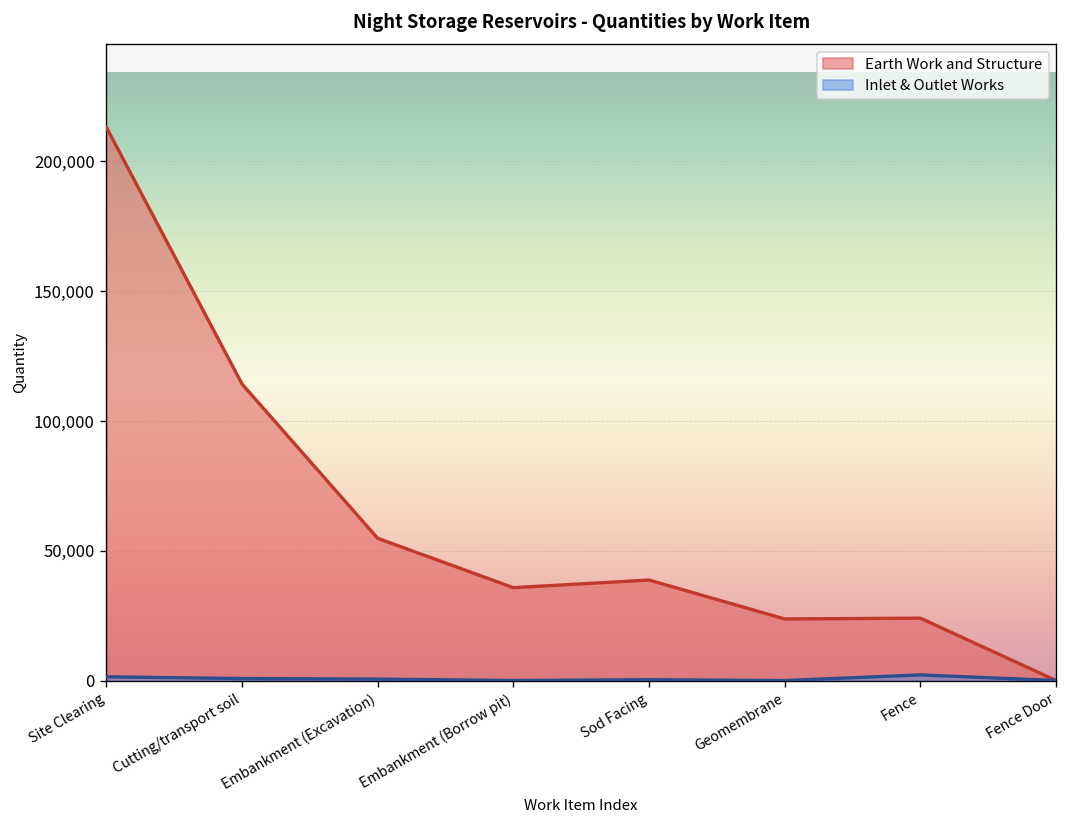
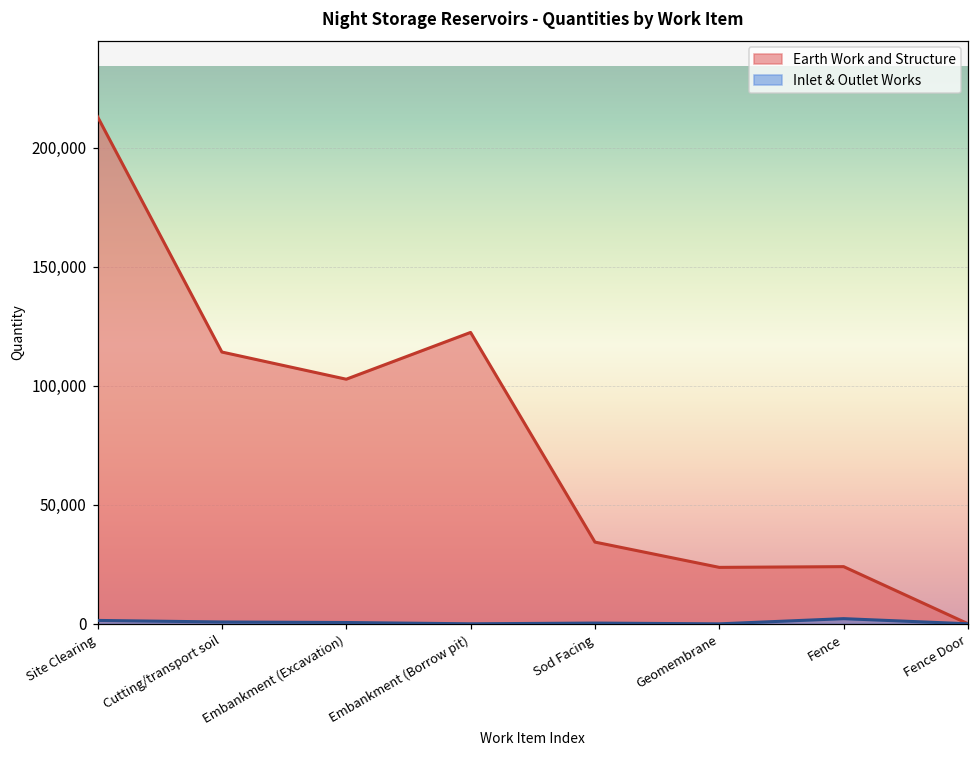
  {
    "Earth Work and Structure": {
      "Site Clearing": "213,000",
      "Cutting/transport soil": "114,000",
-     "Embankment (Excavation)": "55,000",
-     "Embankment (Borrow pit)": "36,000",
-     "Sod Facing": "39,000",
+     "Embankment (Excavation)": "103,000",
+     "Embankment (Borrow pit)": "122,000",
+     "Sod Facing": "34,000",
      "Geomembrane": "24,000",
      "Fence": "24,000"
    },
    "Inlet & Outlet Works": {
      "Site Clearing": "1,000",
      "Cutting/transport soil": "1,000",
      "Embankment (Excavation)": "1,000",
      "Embankment (Borrow pit)": "0",
      "Sod Facing": "0",
      "Geomembrane": "0",
      "Fence": "2,000"
    }
  }
